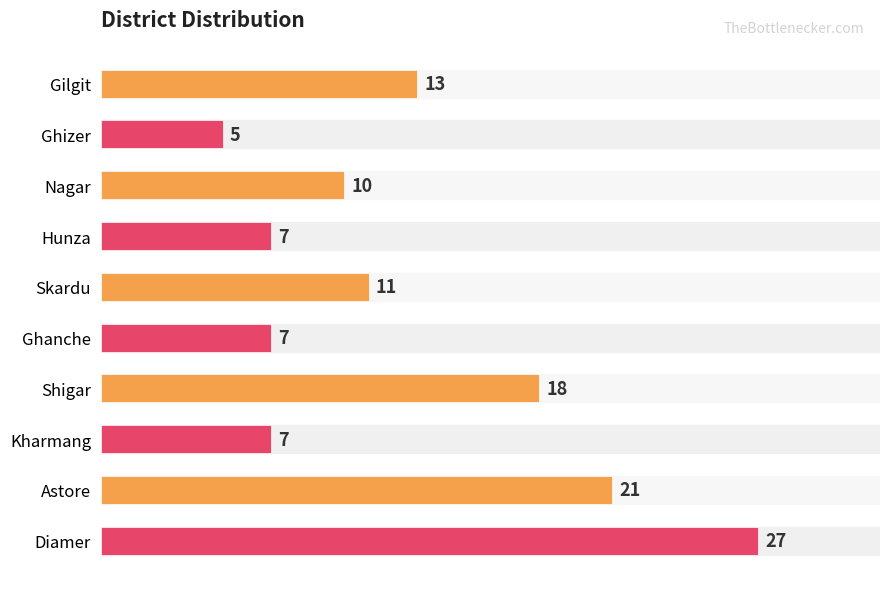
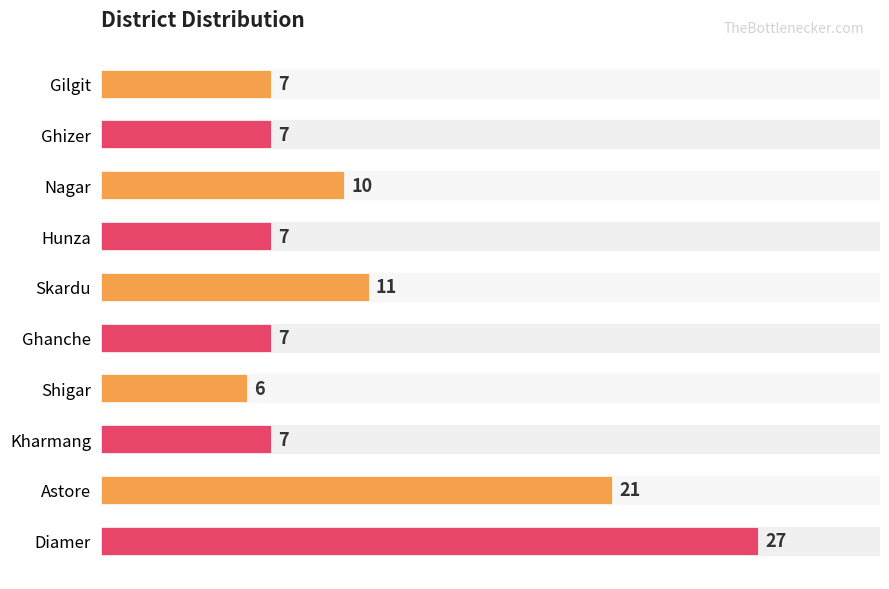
  {
-   "Gilgit": 13,
-   "Ghizer": 5,
+   "Gilgit": 7,
+   "Ghizer": 7,
    "Nagar": 10,
    "Hunza": 7,
    "Skardu": 11,
    "Ghanche": 7,
-   "Shigar": 18,
+   "Shigar": 6,
    "Kharmang": 7,
    "Astore": 21,
    "Diamer": 27
  }
